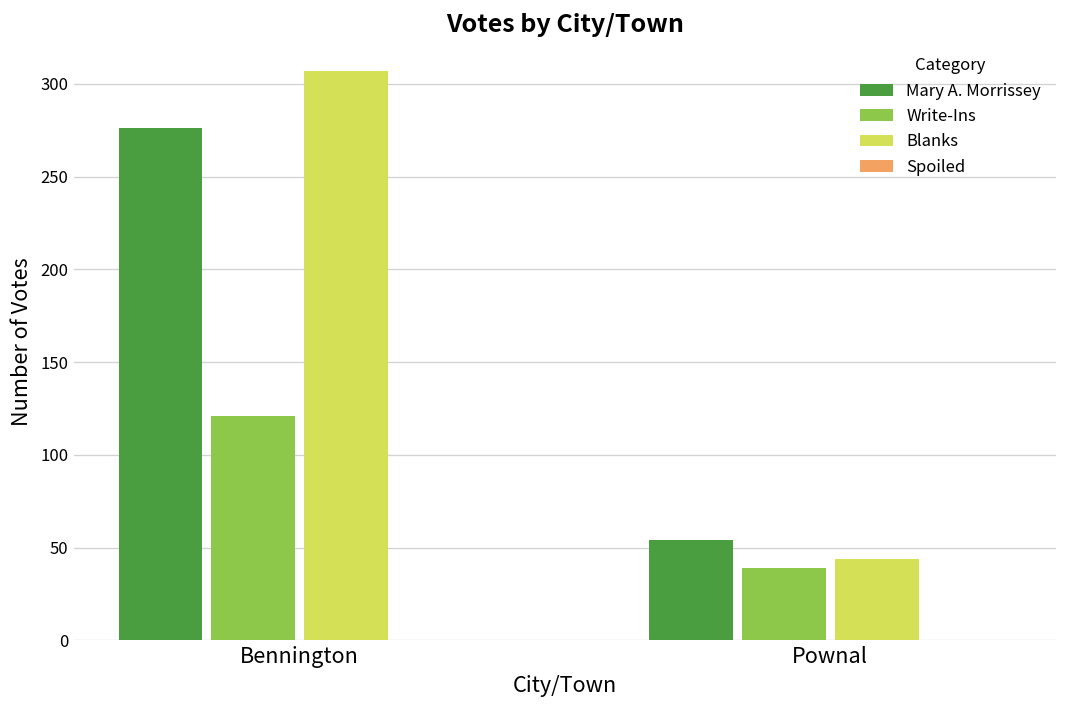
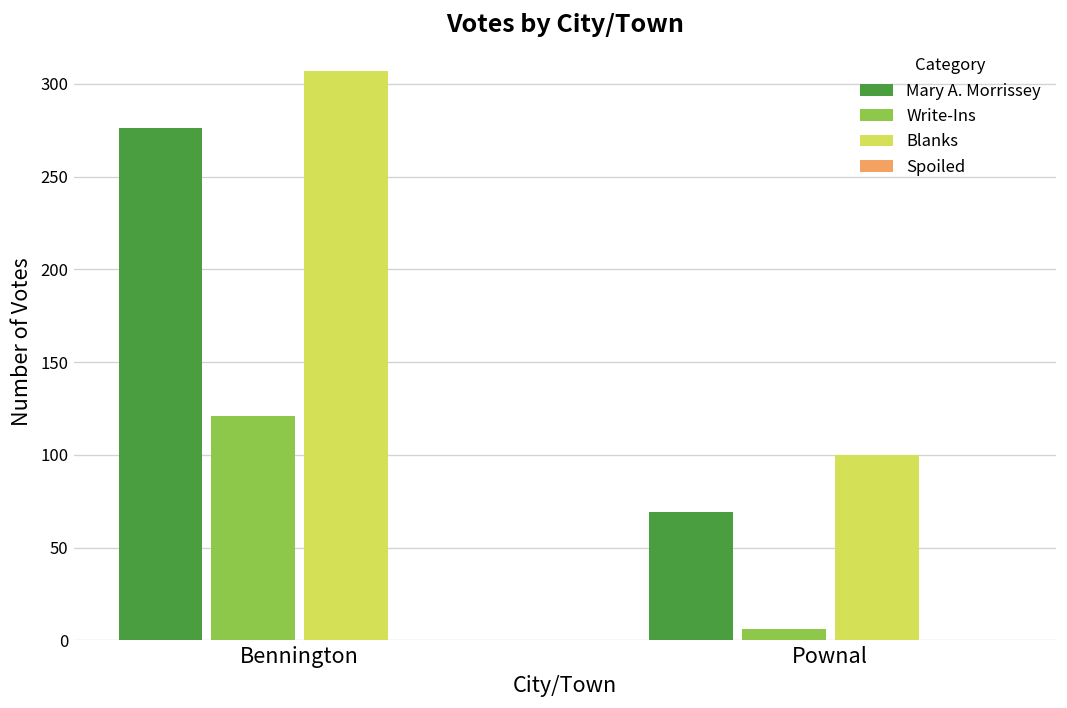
  {
    "Mary A. Morrissey": {
      "Bennington": 276,
-     "Pownal": 54
+     "Pownal": 69
    },
    "Write-Ins": {
      "Bennington": 121,
-     "Pownal": 39
+     "Pownal": 6
    },
    "Blanks": {
      "Bennington": 307,
-     "Pownal": 44
+     "Pownal": 100
    },
    "Spoiled": {
      "Bennington": 0,
      "Pownal": 0
    }
  }
